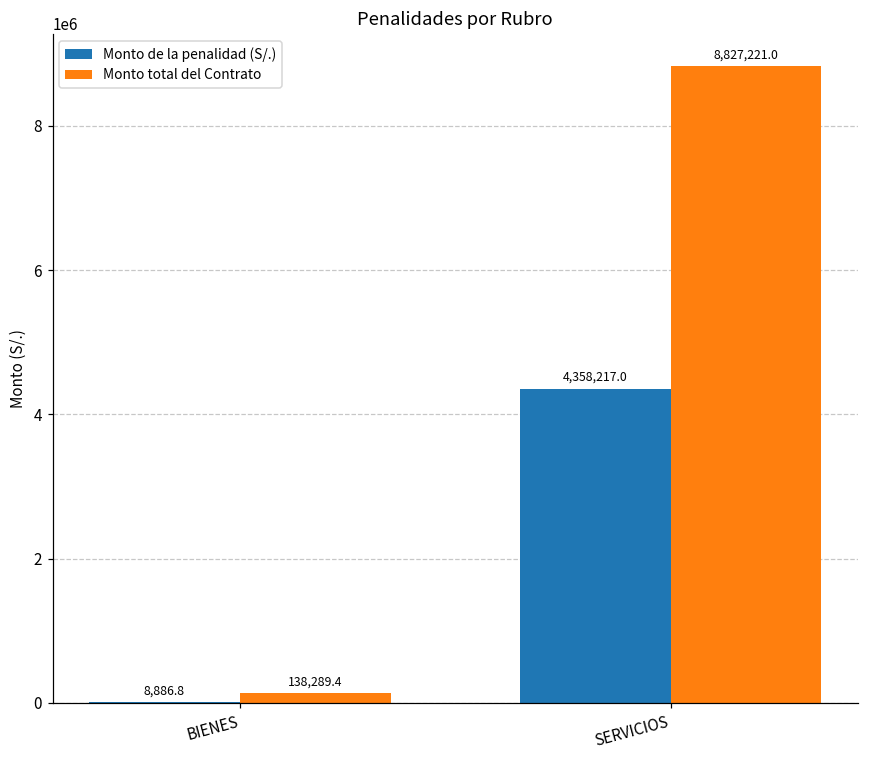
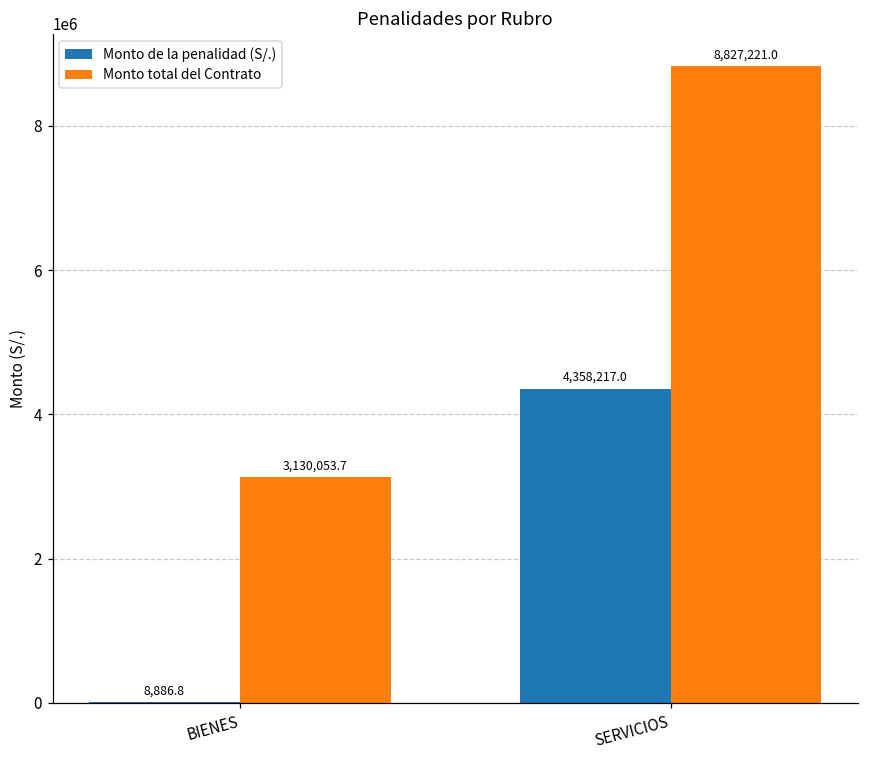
  {
    "Monto de la penalidad (S/.)": {
      "BIENES": "8,886.8",
      "SERVICIOS": "4,358,217.0"
    },
    "Monto total del Contrato": {
-     "BIENES": "138,289.4",
+     "BIENES": "3,130,053.7",
      "SERVICIOS": "8,827,221.0"
    }
  }
